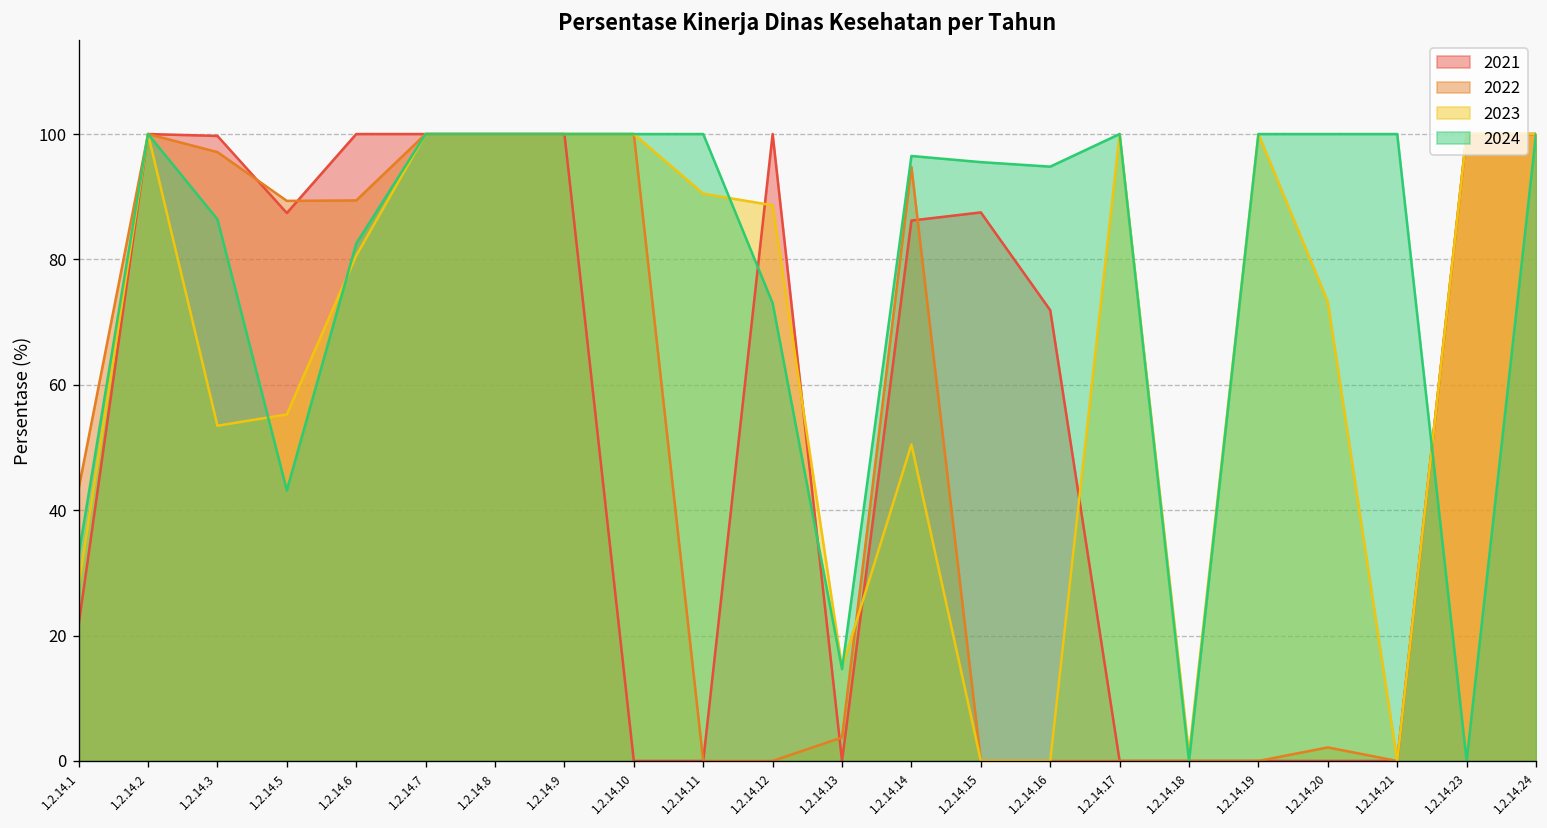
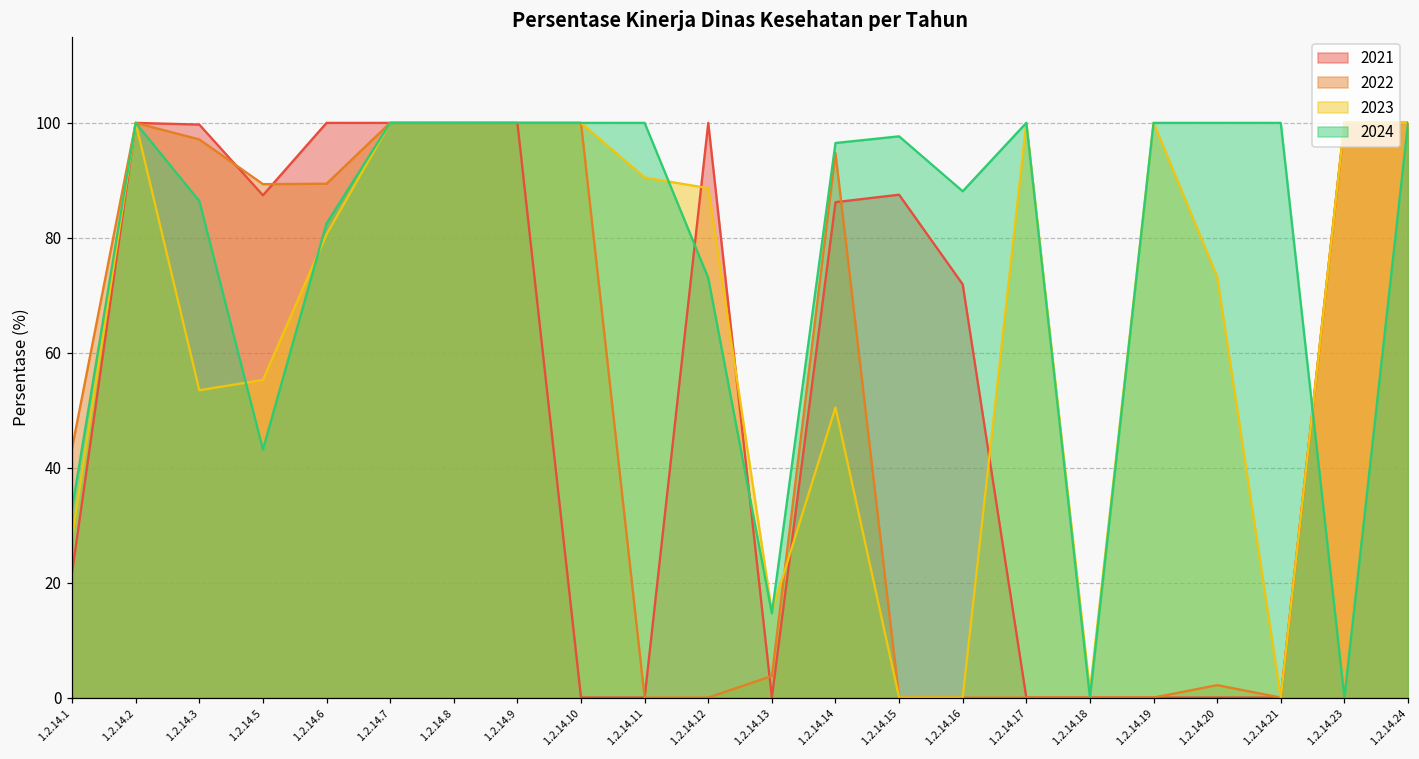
  {
    "2024": {
      "1.2.14.1": 33,
      "1.2.14.3": 86,
      "1.2.14.5": 43,
      "1.2.14.6": 83,
      "1.2.14.11": 100,
      "1.2.14.12": 73,
      "1.2.14.14": 97,
-     "1.2.14.15": 96,
-     "1.2.14.16": 95,
+     "1.2.14.15": 98,
+     "1.2.14.16": 88,
      "1.2.14.20": 100,
      "1.2.14.21": 100,
      "1.2.14.23": 0
    }
  }
